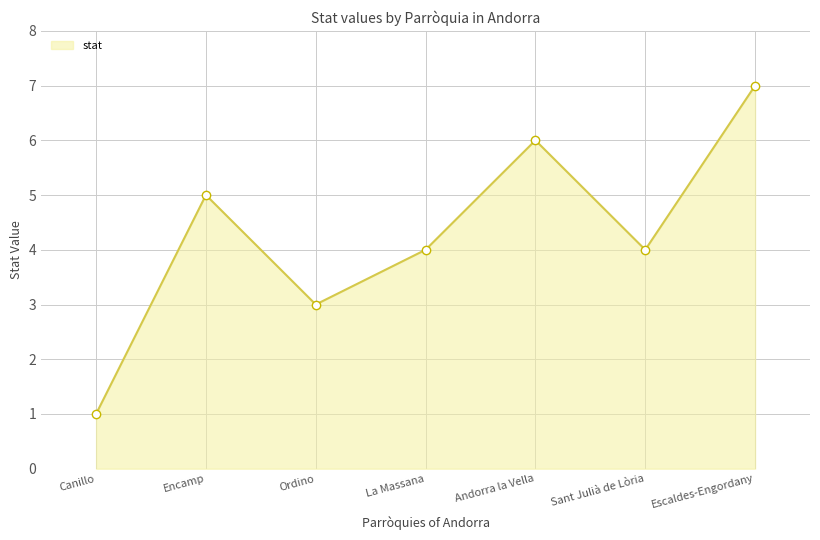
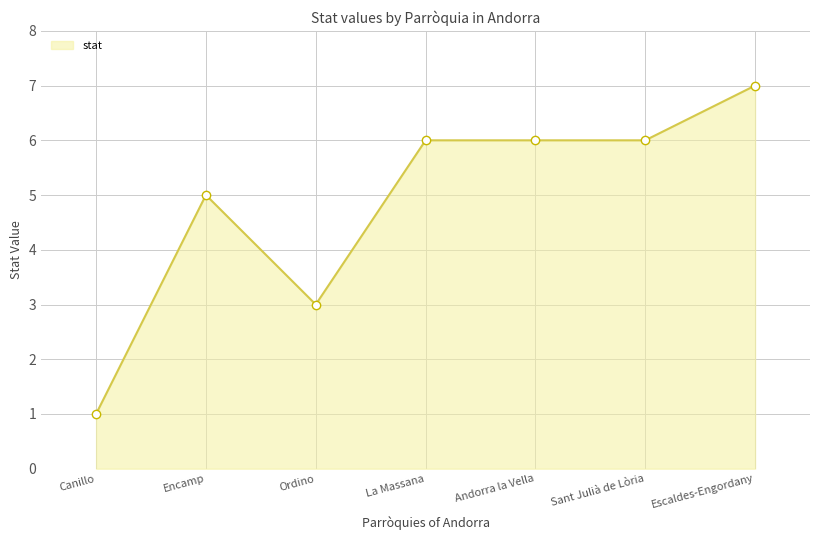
  {
    "Canillo": 1,
    "Encamp": 5,
    "Ordino": 3,
-   "La Massana": 4,
+   "La Massana": 6,
    "Andorra la Vella": 6,
-   "Sant Julià de Lòria": 4,
+   "Sant Julià de Lòria": 6,
    "Escaldes-Engordany": 7
  }
